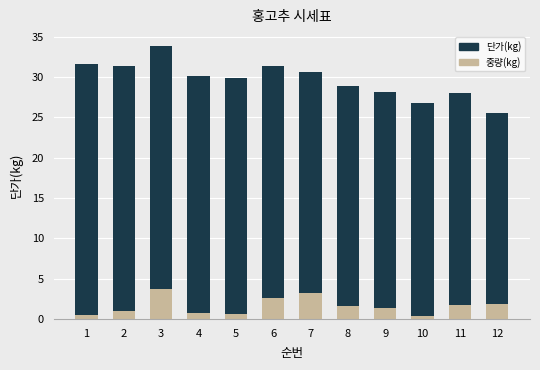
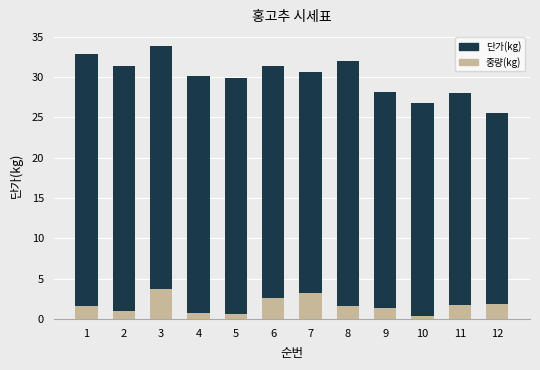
  {
    "중량(kg)": {
-     "1": 0,
+     "1": 2,
      "2": 1,
      "3": 4,
      "4": 1,
      "5": 1,
      "6": 3,
      "7": 3,
      "8": 2,
      "9": 1,
      "11": 2,
      "12": 2
    },
    "단가(kg)": {
      "1": 31,
      "2": 31,
      "3": 30,
      "4": 29,
      "5": 29,
      "6": 29,
      "7": 27,
-     "8": 27,
+     "8": 30,
      "9": 27,
      "10": 27,
      "11": 26,
      "12": 24
    }
  }
